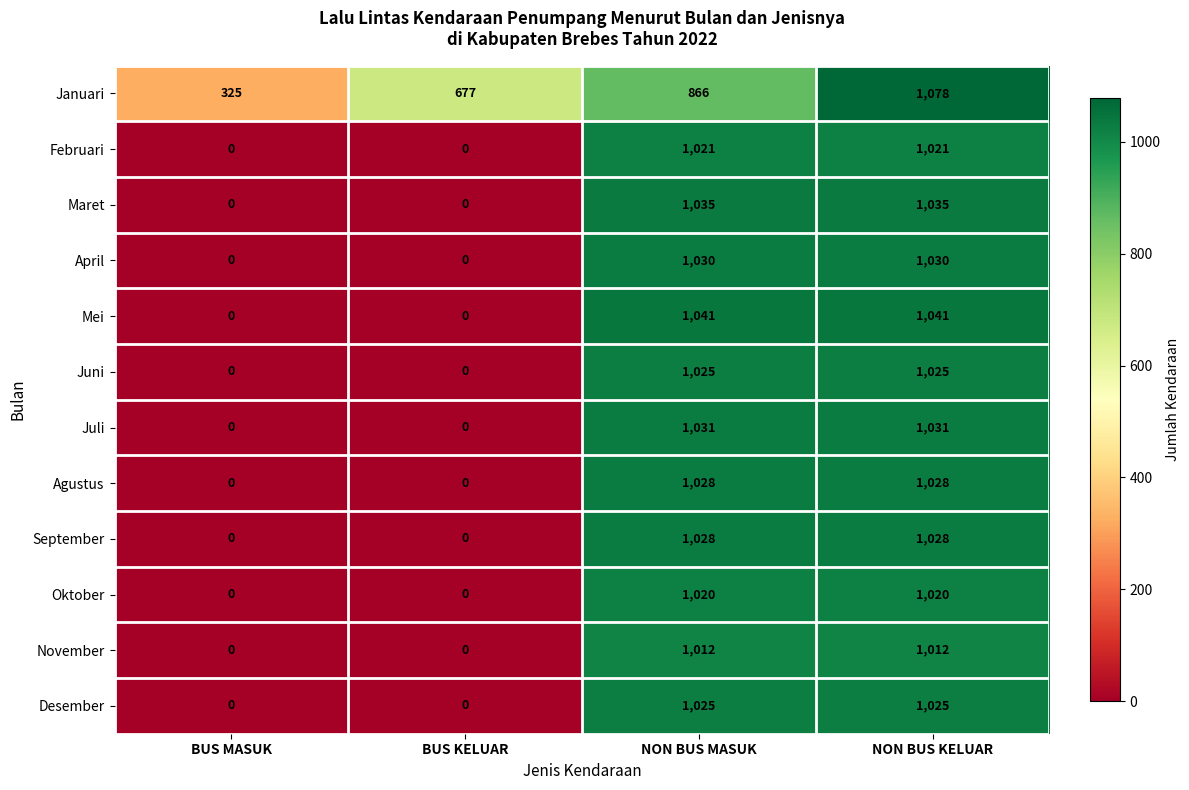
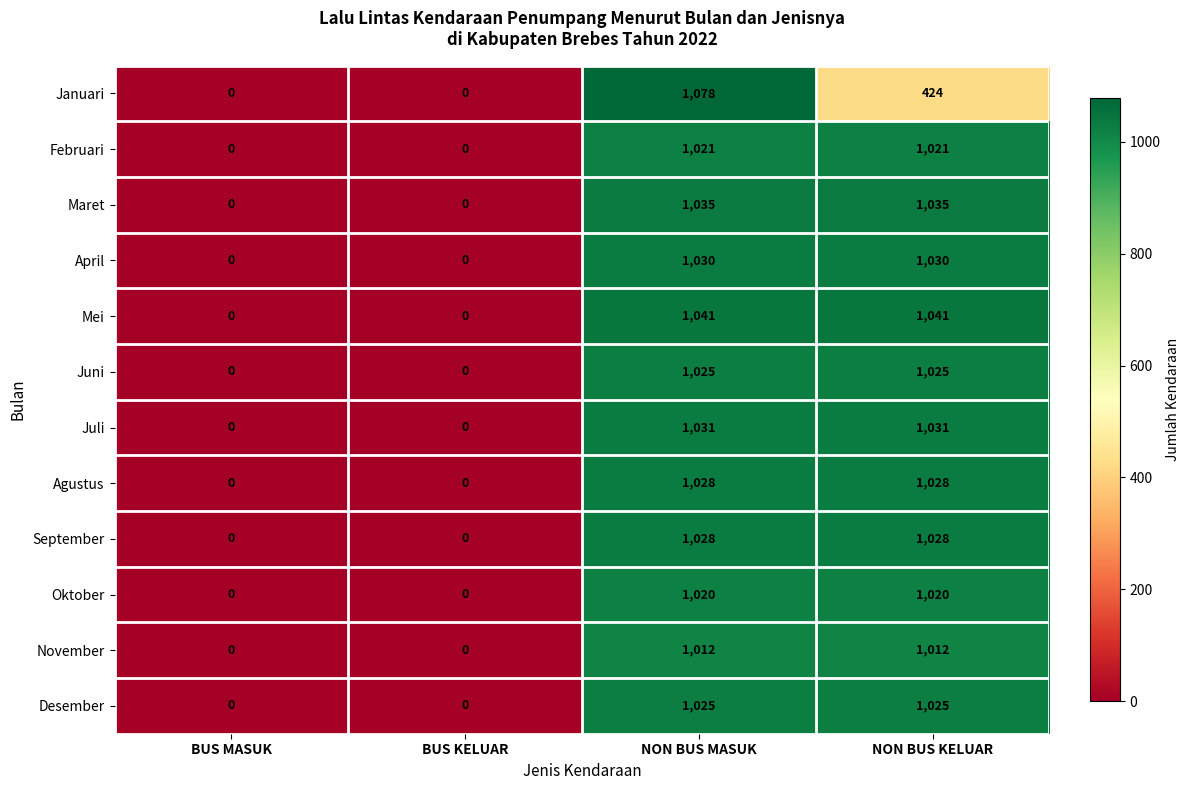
  {
    "Januari": {
-     "BUS MASUK": "325",
-     "BUS KELUAR": "677",
-     "NON BUS MASUK": "866",
-     "NON BUS KELUAR": "1,078"
+     "BUS MASUK": "0",
+     "BUS KELUAR": "0",
+     "NON BUS MASUK": "1,078",
+     "NON BUS KELUAR": "424"
    },
    "Februari": {
      "BUS MASUK": "0",
      "BUS KELUAR": "0",
      "NON BUS MASUK": "1,021",
      "NON BUS KELUAR": "1,021"
    },
    "Maret": {
      "BUS MASUK": "0",
      "BUS KELUAR": "0",
      "NON BUS MASUK": "1,035",
      "NON BUS KELUAR": "1,035"
    },
    "April": {
      "BUS MASUK": "0",
      "BUS KELUAR": "0",
      "NON BUS MASUK": "1,030",
      "NON BUS KELUAR": "1,030"
    },
    "Mei": {
      "BUS MASUK": "0",
      "BUS KELUAR": "0",
      "NON BUS MASUK": "1,041",
      "NON BUS KELUAR": "1,041"
    },
    "Juni": {
      "BUS MASUK": "0",
      "BUS KELUAR": "0",
      "NON BUS MASUK": "1,025",
      "NON BUS KELUAR": "1,025"
    },
    "Juli": {
      "BUS MASUK": "0",
      "BUS KELUAR": "0",
      "NON BUS MASUK": "1,031",
      "NON BUS KELUAR": "1,031"
    },
    "Agustus": {
      "BUS MASUK": "0",
      "BUS KELUAR": "0",
      "NON BUS MASUK": "1,028",
      "NON BUS KELUAR": "1,028"
    },
    "September": {
      "BUS MASUK": "0",
      "BUS KELUAR": "0",
      "NON BUS MASUK": "1,028",
      "NON BUS KELUAR": "1,028"
    },
    "Oktober": {
      "BUS MASUK": "0",
      "BUS KELUAR": "0",
      "NON BUS MASUK": "1,020",
      "NON BUS KELUAR": "1,020"
    },
    "November": {
      "BUS MASUK": "0",
      "BUS KELUAR": "0",
      "NON BUS MASUK": "1,012",
      "NON BUS KELUAR": "1,012"
    },
    "Desember": {
      "BUS MASUK": "0",
      "BUS KELUAR": "0",
      "NON BUS MASUK": "1,025",
      "NON BUS KELUAR": "1,025"
    }
  }
